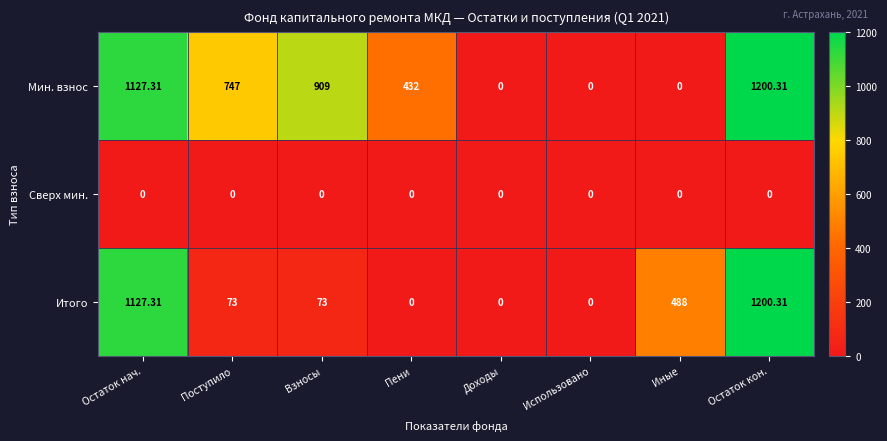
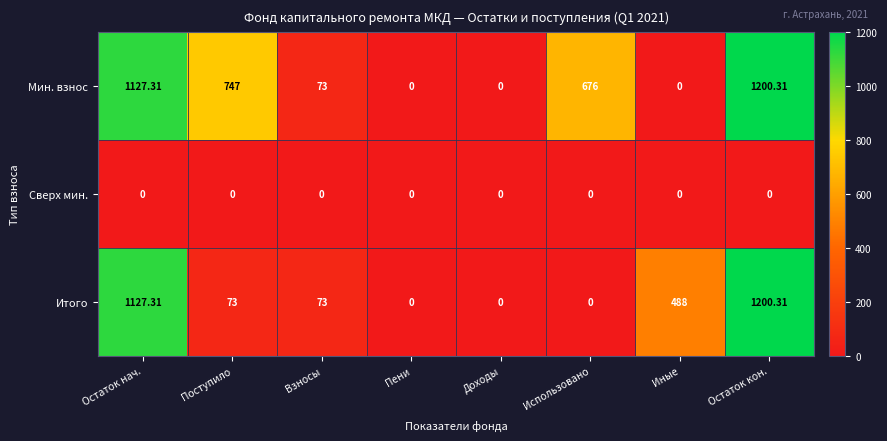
  {
    "Мин. взнос": {
      "Остаток нач.": 1127.31,
      "Поступило": 747,
-     "Взносы": 909,
-     "Пени": 432,
+     "Взносы": 73,
+     "Пени": 0,
      "Доходы": 0,
-     "Использовано": 0,
+     "Использовано": 676,
      "Иные": 0,
      "Остаток кон.": 1200.31
    },
    "Сверх мин.": {
      "Остаток нач.": 0,
      "Поступило": 0,
      "Взносы": 0,
      "Пени": 0,
      "Доходы": 0,
      "Использовано": 0,
      "Иные": 0,
      "Остаток кон.": 0
    },
    "Итого": {
      "Остаток нач.": 1127.31,
      "Поступило": 73,
      "Взносы": 73,
      "Пени": 0,
      "Доходы": 0,
      "Использовано": 0,
      "Иные": 488,
      "Остаток кон.": 1200.31
    }
  }
